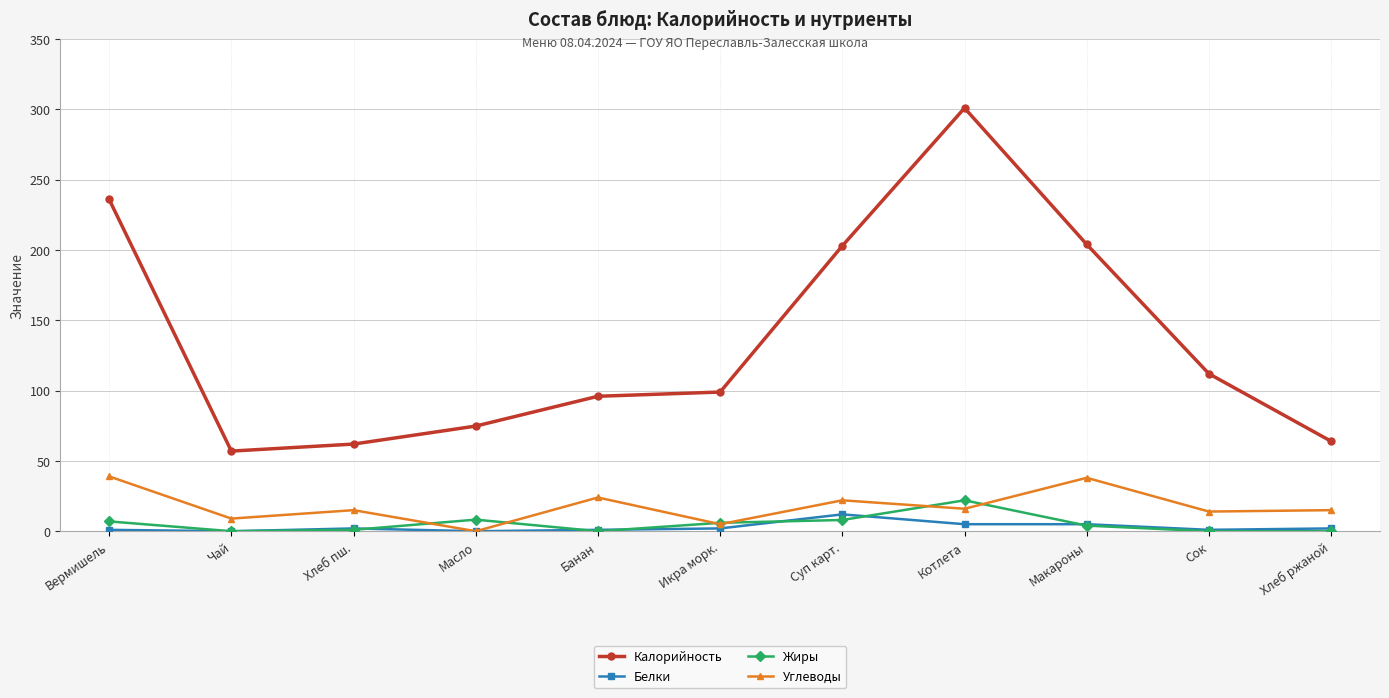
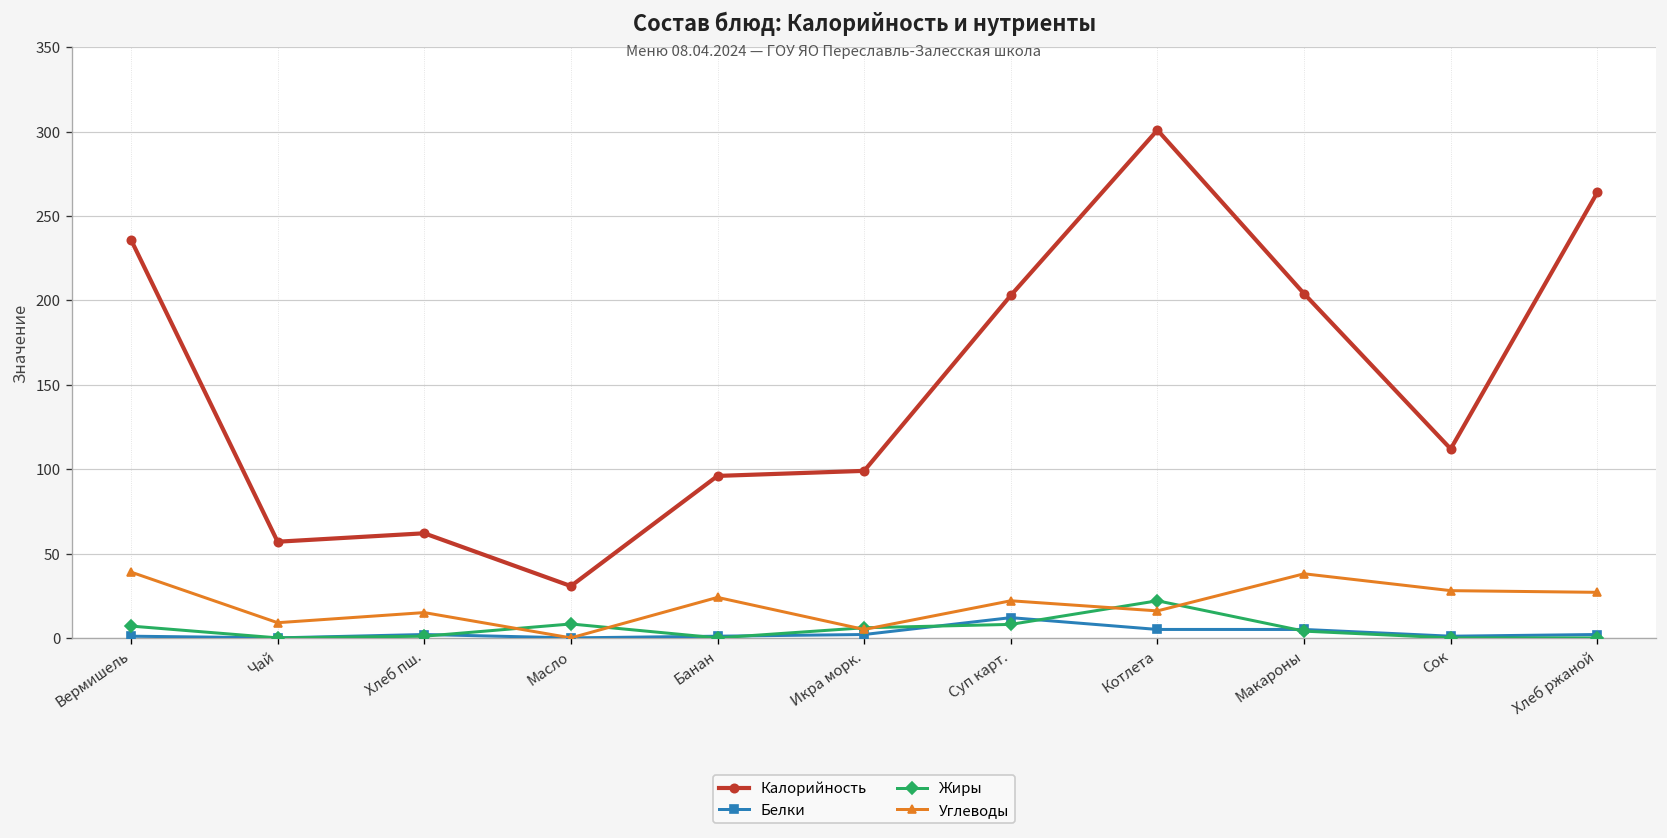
  {
    "Калорийность": {
      "Вермишель": 236,
      "Чай": 57,
      "Хлеб пш.": 62,
-     "Масло": 75,
+     "Масло": 31,
      "Банан": 96,
      "Икра морк.": 99,
      "Суп карт.": 203,
      "Котлета": 301,
      "Макароны": 204,
      "Сок": 112,
-     "Хлеб ржаной": 64
+     "Хлеб ржаной": 264
    },
    "Белки": {
      "Вермишель": 1,
      "Икра морк.": 2,
      "Суп карт.": 12,
      "Котлета": 5,
      "Хлеб ржаной": 2
    },
    "Жиры": {
      "Вермишель": 7,
      "Масло": 8,
      "Суп карт.": 8,
      "Котлета": 22,
      "Хлеб ржаной": 0
    },
    "Углеводы": {
      "Вермишель": 39,
      "Чай": 9,
      "Хлеб пш.": 15,
      "Банан": 24,
      "Суп карт.": 22,
      "Котлета": 16,
      "Макароны": 38,
-     "Сок": 14,
-     "Хлеб ржаной": 15
+     "Сок": 28,
+     "Хлеб ржаной": 27
    }
  }
